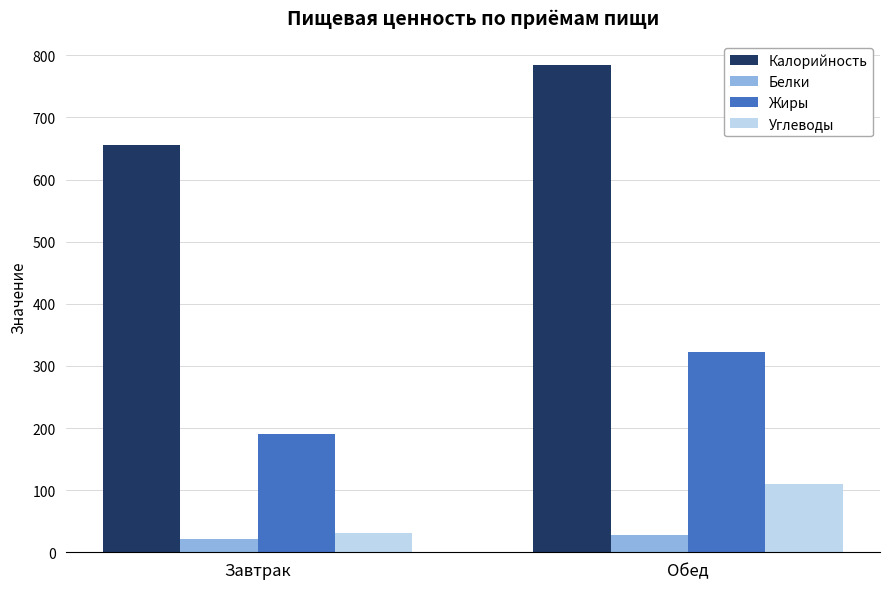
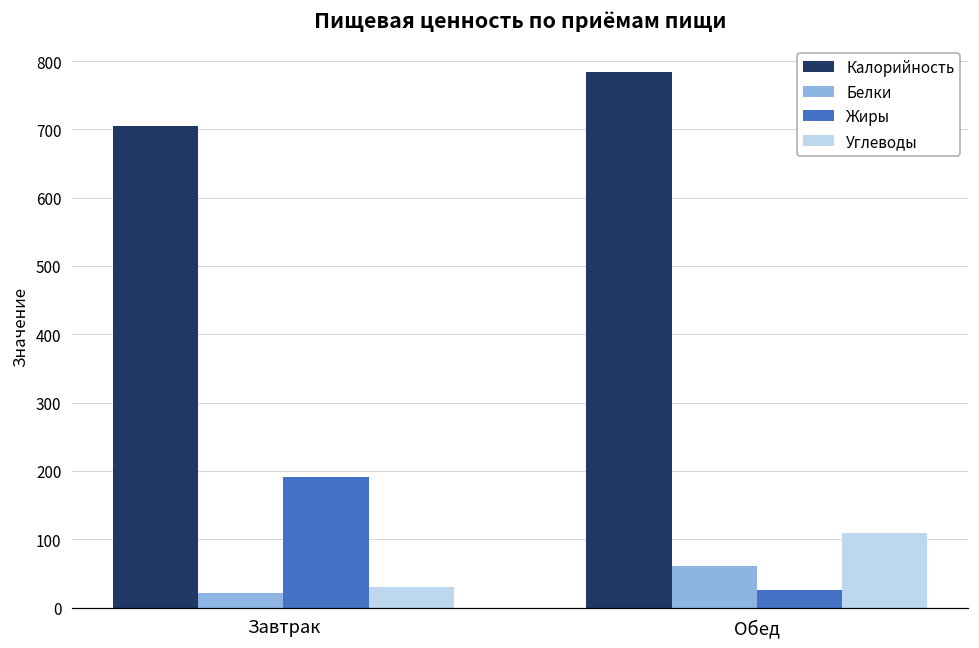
  {
    "Калорийность": {
-     "Завтрак": 660,
+     "Завтрак": 710,
      "Обед": 780
    },
    "Белки": {
      "Завтрак": 20,
-     "Обед": 30
+     "Обед": 60
    },
    "Жиры": {
      "Завтрак": 190,
-     "Обед": 320
+     "Обед": 30
    },
    "Углеводы": {
      "Завтрак": 30,
      "Обед": 110
    }
  }
